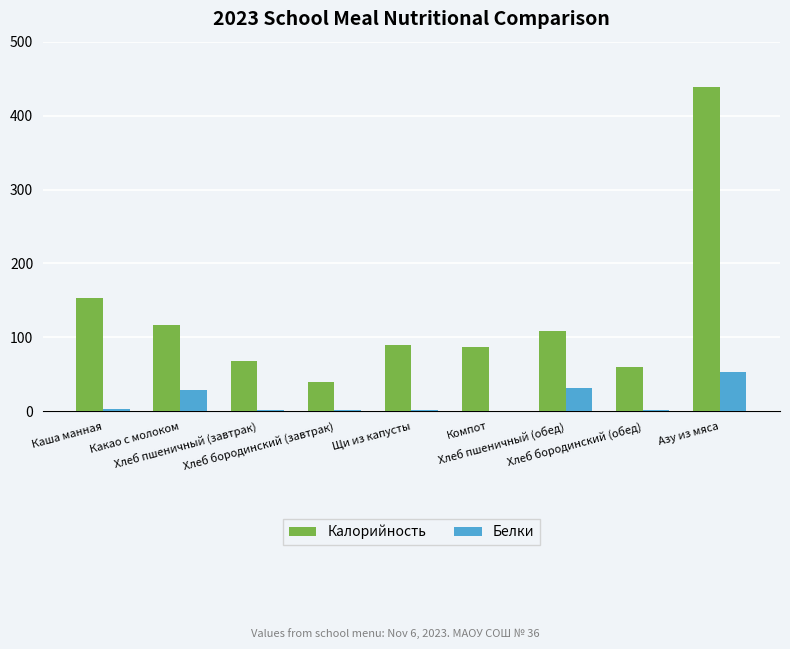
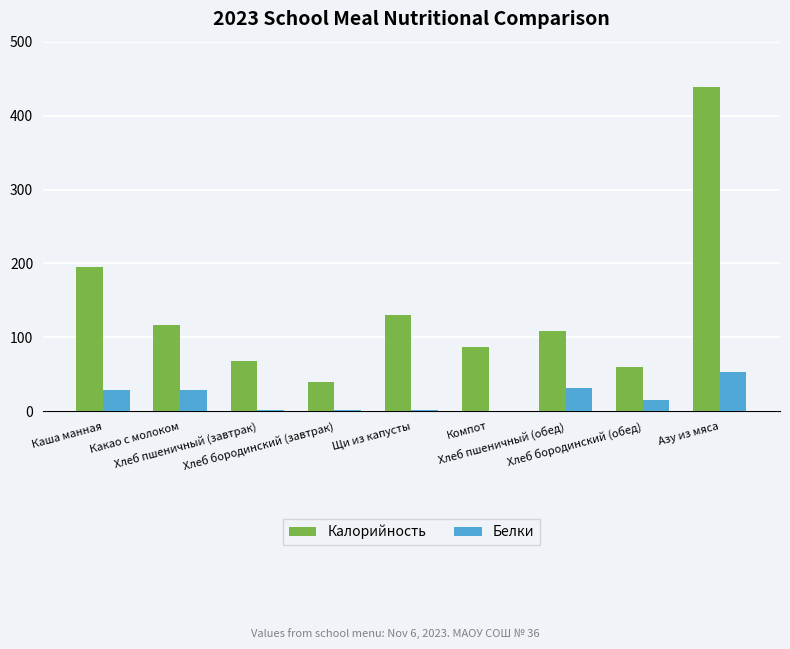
  {
    "Калорийность": {
-     "Каша манная": 150,
+     "Каша манная": 200,
      "Какао с молоком": 120,
      "Хлеб пшеничный (завтрак)": 70,
      "Хлеб бородинский (завтрак)": 40,
-     "Щи из капусты": 90,
+     "Щи из капусты": 130,
      "Компот": 90,
      "Хлеб пшеничный (обед)": 110,
      "Хлеб бородинский (обед)": 60,
      "Азу из мяса": 440
    },
    "Белки": {
-     "Каша манная": 0,
+     "Каша манная": 30,
      "Какао с молоком": 30,
      "Хлеб пшеничный (обед)": 30,
-     "Хлеб бородинский (обед)": 0,
+     "Хлеб бородинский (обед)": 10,
      "Азу из мяса": 50
    }
  }
